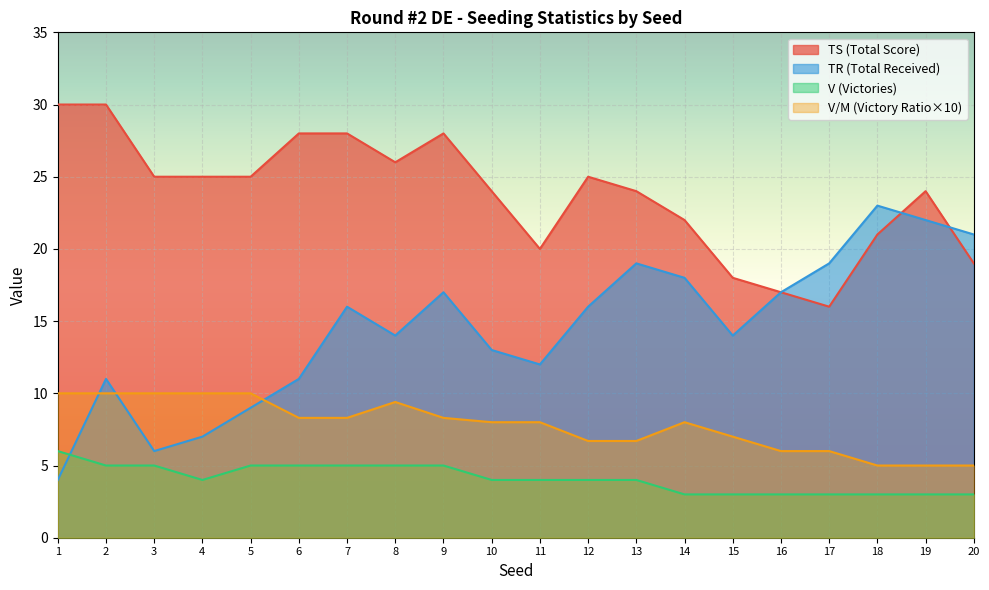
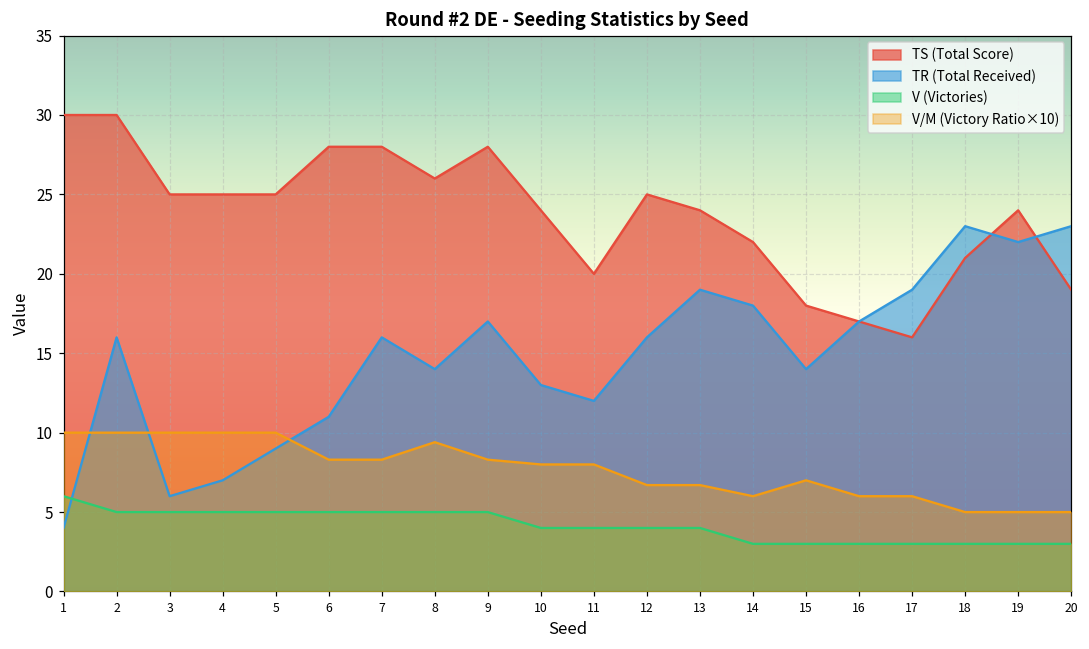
  {
    "TS (Total Score)": {
      "1": 30.0,
      "2": 30.0,
      "3": 25.0,
      "4": 25.0,
      "5": 25.0,
      "6": 28.0,
      "7": 28.0,
      "8": 26.0,
      "9": 28.0,
      "10": 24.0,
      "11": 20.0,
      "12": 25.0,
      "13": 24.0,
      "14": 22.0,
      "15": 18.0,
      "17": 16.0,
      "18": 21.0,
      "19": 24.0,
      "20": 19.0
    },
    "TR (Total Received)": {
      "1": 4,
-     "2": 11,
+     "2": 16,
      "3": 6,
      "4": 7,
      "5": 9,
      "6": 11,
      "7": 16,
      "8": 14,
      "9": 17,
      "10": 13,
      "11": 12,
      "12": 16,
      "13": 19,
      "14": 18,
      "15": 14,
      "17": 19,
      "18": 23,
      "19": 22,
-     "20": 21
+     "20": 23
    },
    "V (Victories)": {
      "1": 6,
      "2": 5,
      "3": 5,
-     "4": 4,
+     "4": 5,
      "5": 5,
      "6": 5,
      "7": 5,
      "8": 5,
      "9": 5,
      "10": 4,
      "11": 4,
      "12": 4,
      "13": 4,
      "14": 3,
      "15": 3,
      "16": 3,
      "17": 3,
      "18": 3,
      "19": 3,
      "20": 3
    },
    "V/M (Victory Ratio×10)": {
      "1": 10.0,
      "2": 10.0,
      "3": 10.0,
      "4": 10.0,
      "5": 10.0,
      "6": 8.3,
      "7": 8.3,
      "8": 9.4,
      "9": 8.3,
      "10": 8.0,
      "11": 8.0,
      "12": 6.7,
      "13": 6.7,
-     "14": 8.0,
+     "14": 6.0,
      "15": 7.0,
      "16": 6.0,
      "17": 6.0,
      "18": 5.0,
      "19": 5.0,
      "20": 5.0
    }
  }
